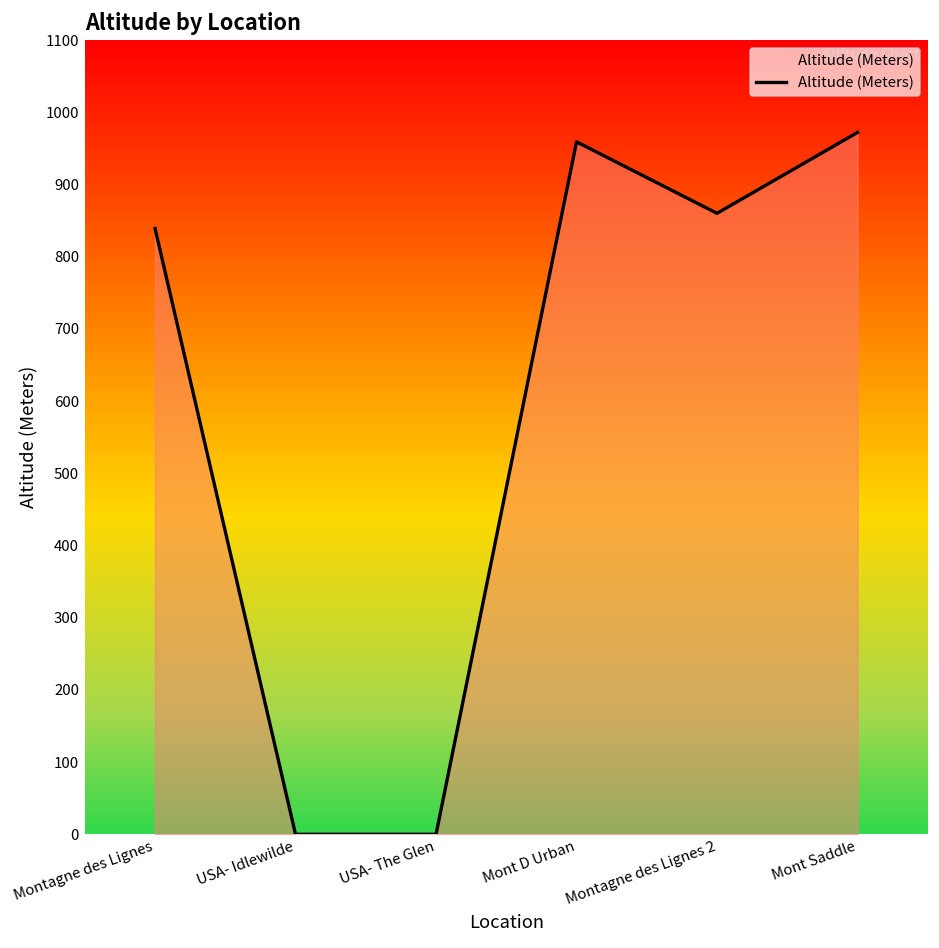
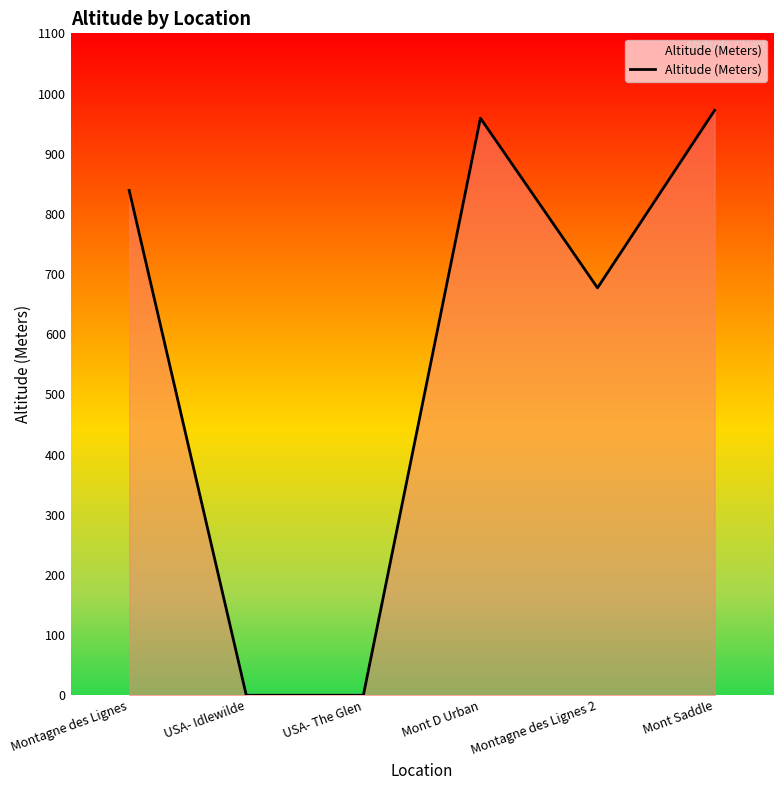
  {
    "Montagne des Lignes": 840,
    "USA- Idlewilde": 0,
    "USA- The Glen": 0,
    "Mont D Urban": 960,
-   "Montagne des Lignes 2": 860,
+   "Montagne des Lignes 2": 680,
    "Mont Saddle": 970
  }
